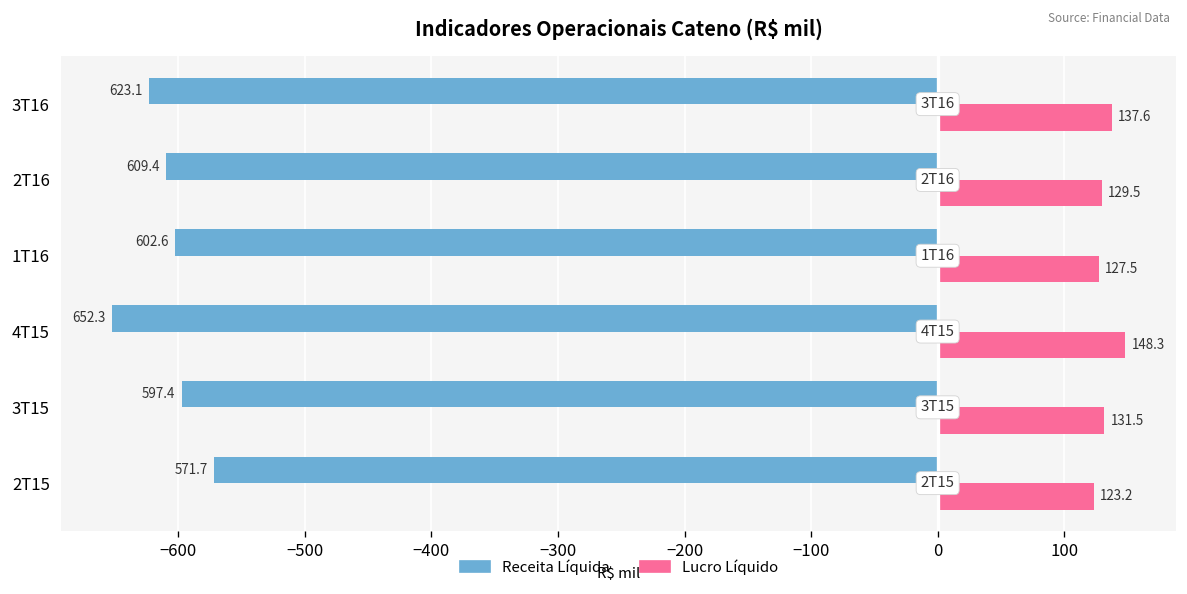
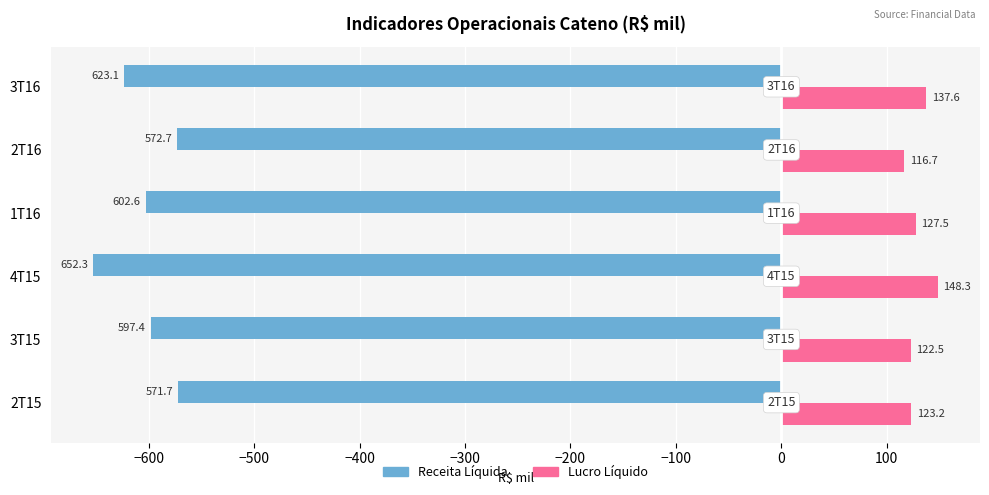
  {
    "Receita Líquida": {
-     "2T16": 609.4
+     "2T16": 572.7
    },
    "Lucro Líquido": {
      "3T16": 137.6,
-     "2T16": 129.5,
+     "2T16": 116.7,
      "1T16": 127.5,
      "4T15": 148.3,
-     "3T15": 131.5,
+     "3T15": 122.5,
      "2T15": 123.2
    }
  }
